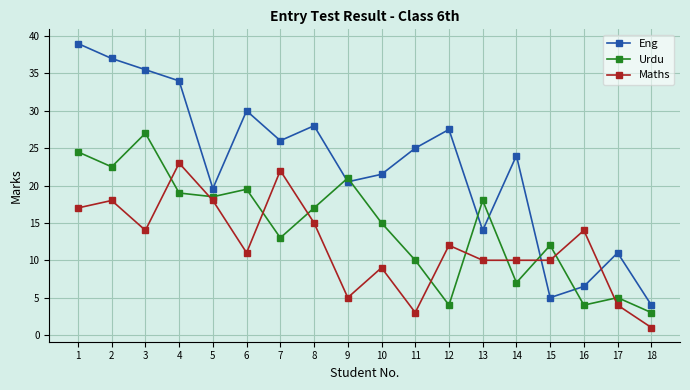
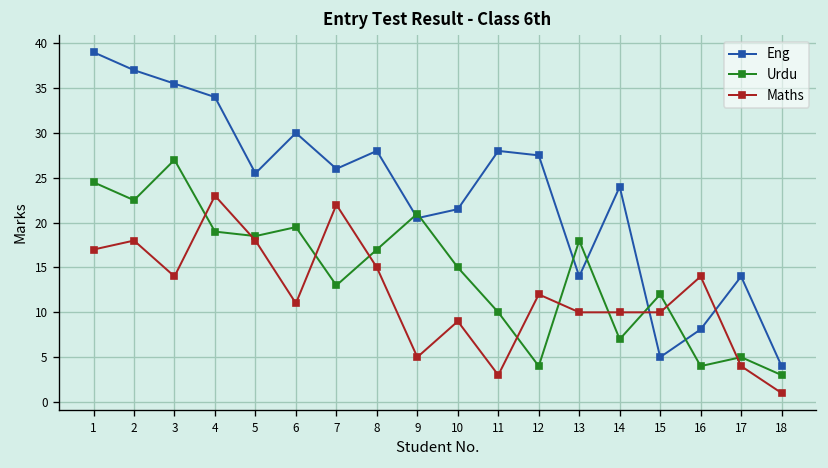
  {
    "Eng": {
      "1": 39,
      "2": 37,
      "3": 36,
      "4": 34,
-     "5": 20,
+     "5": 26,
      "6": 30,
      "7": 26,
      "8": 28,
      "9": 21,
      "10": 22,
-     "11": 25,
+     "11": 28,
      "12": 28,
      "13": 14,
      "14": 24,
      "15": 5,
-     "16": 7,
-     "17": 11,
+     "16": 8,
+     "17": 14,
      "18": 4
    },
    "Urdu": {
      "1": 25,
      "2": 23,
      "3": 27,
      "4": 19,
      "5": 19,
      "6": 20,
      "7": 13,
      "8": 17,
      "9": 21,
      "10": 15,
      "11": 10,
      "12": 4,
      "13": 18,
      "14": 7,
      "15": 12,
      "16": 4,
      "17": 5,
      "18": 3
    },
    "Maths": {
      "1": 17,
      "2": 18,
      "3": 14,
      "4": 23,
      "5": 18,
      "6": 11,
      "7": 22,
      "8": 15,
      "9": 5,
      "10": 9,
      "11": 3,
      "12": 12,
      "13": 10,
      "14": 10,
      "15": 10,
      "16": 14,
      "17": 4,
      "18": 1
    }
  }
